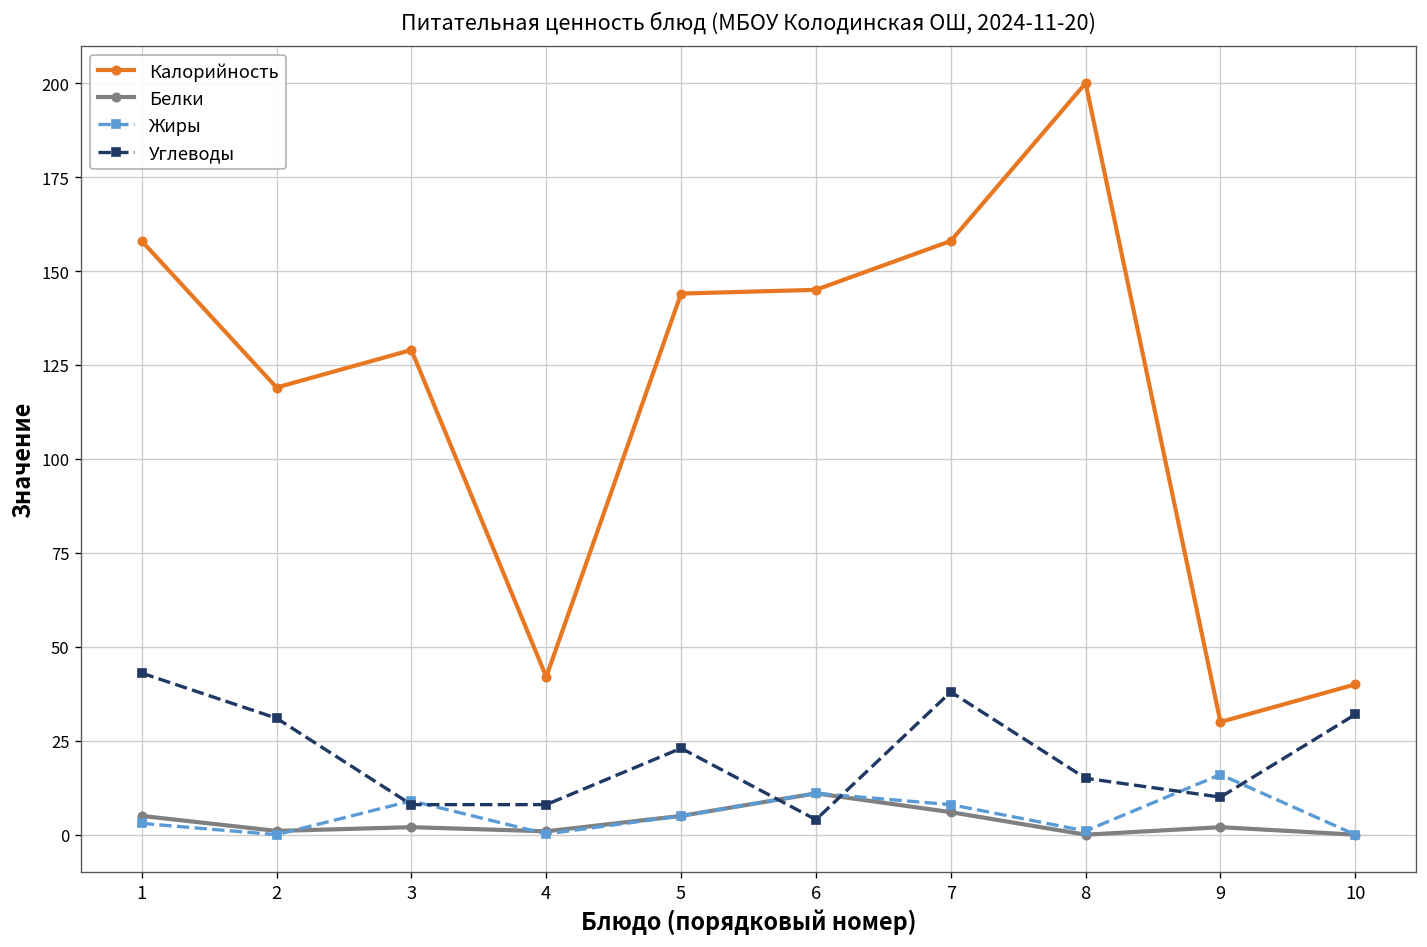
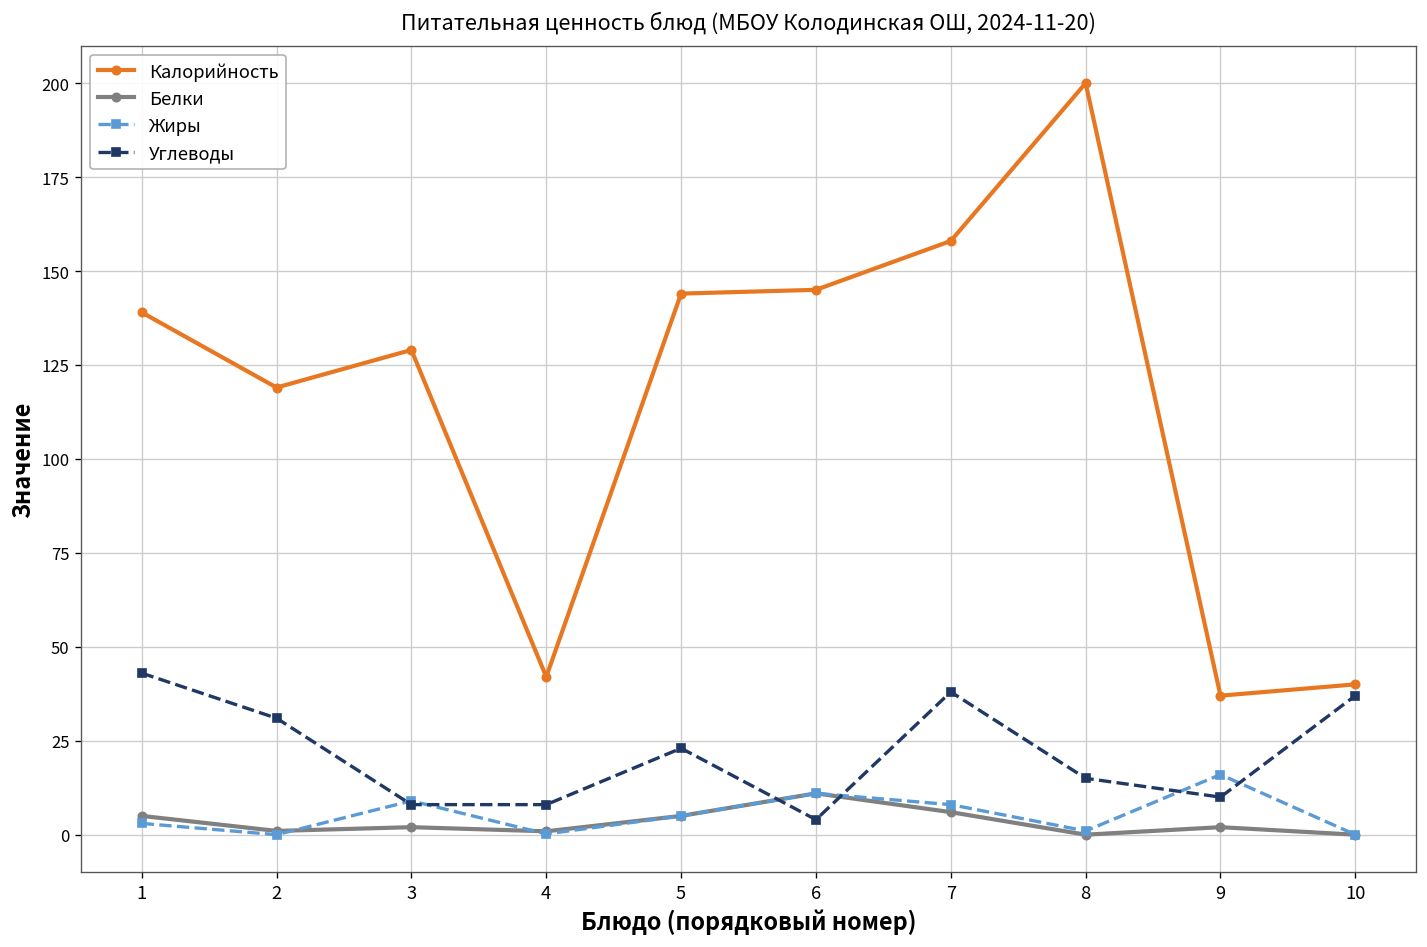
  {
    "Калорийность": {
-     "1": 158,
+     "1": 139,
      "2": 119,
      "3": 129,
      "4": 42,
      "5": 144,
      "6": 145,
      "7": 158,
      "8": 200,
-     "9": 30,
+     "9": 37,
      "10": 40
    },
    "Белки": {
      "1": 5,
      "2": 1,
      "3": 2,
      "7": 6,
      "8": 0,
      "9": 2
    },
    "Жиры": {
      "1": 3,
      "2": 0,
      "3": 9,
      "7": 8,
      "8": 1,
      "9": 16
    },
    "Углеводы": {
      "1": 43,
      "2": 31,
      "3": 8,
      "4": 8,
      "5": 23,
      "6": 4,
      "7": 38,
      "8": 15,
      "9": 10,
-     "10": 32
+     "10": 37
    }
  }
